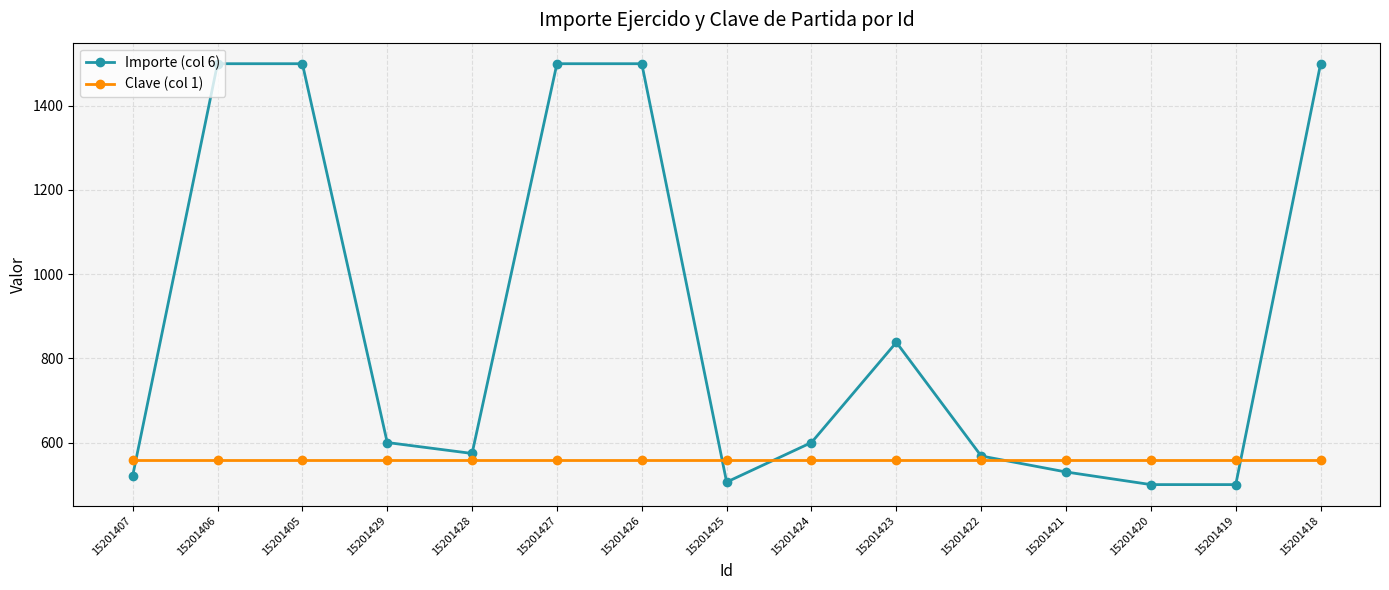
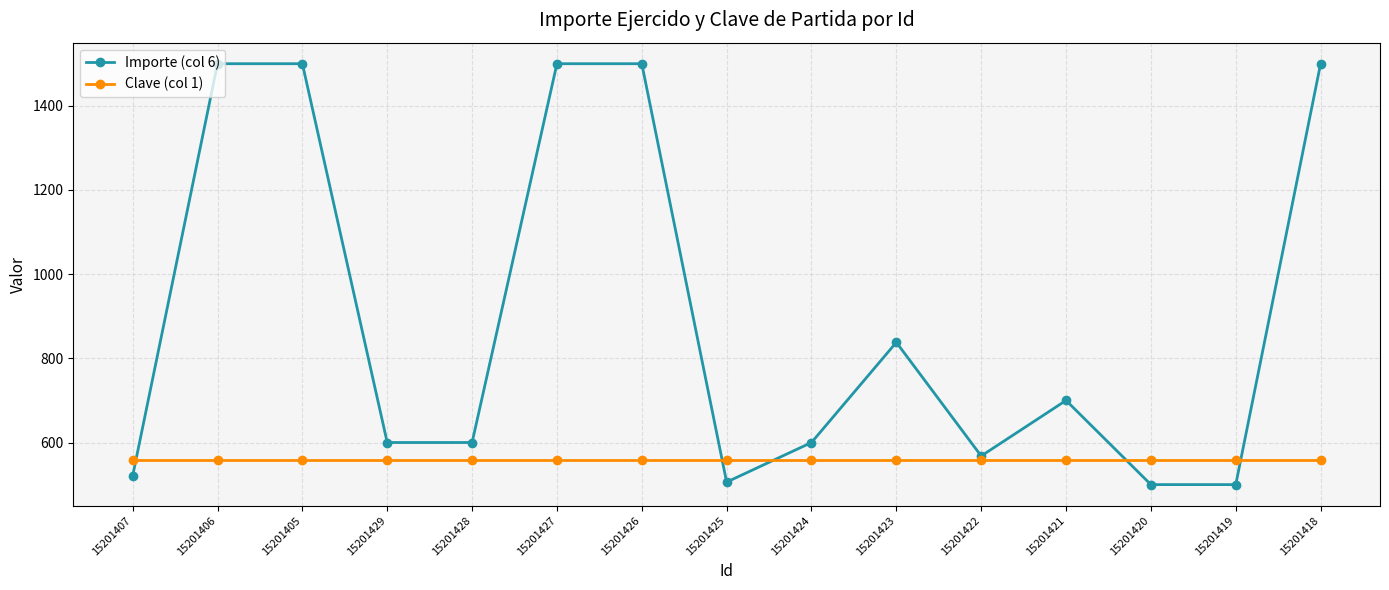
  {
    "Importe (col 6)": {
      "15201407": 520,
      "15201405": 1500,
      "15201429": 600,
-     "15201428": 570,
+     "15201428": 600,
      "15201427": 1500,
      "15201426": 1500,
      "15201425": 510,
      "15201424": 600,
      "15201423": 840,
      "15201422": 570,
-     "15201421": 530,
+     "15201421": 700,
      "15201420": 500,
      "15201419": 500,
      "15201418": 1500
    },
    "Clave (col 1)": {
      "15201407": 560,
      "15201406": 560,
      "15201405": 560,
      "15201429": 560,
      "15201428": 560,
      "15201427": 560,
      "15201426": 560,
      "15201425": 560,
      "15201424": 560,
      "15201423": 560,
      "15201422": 560,
      "15201421": 560,
      "15201420": 560,
      "15201419": 560,
      "15201418": 560
    }
  }
